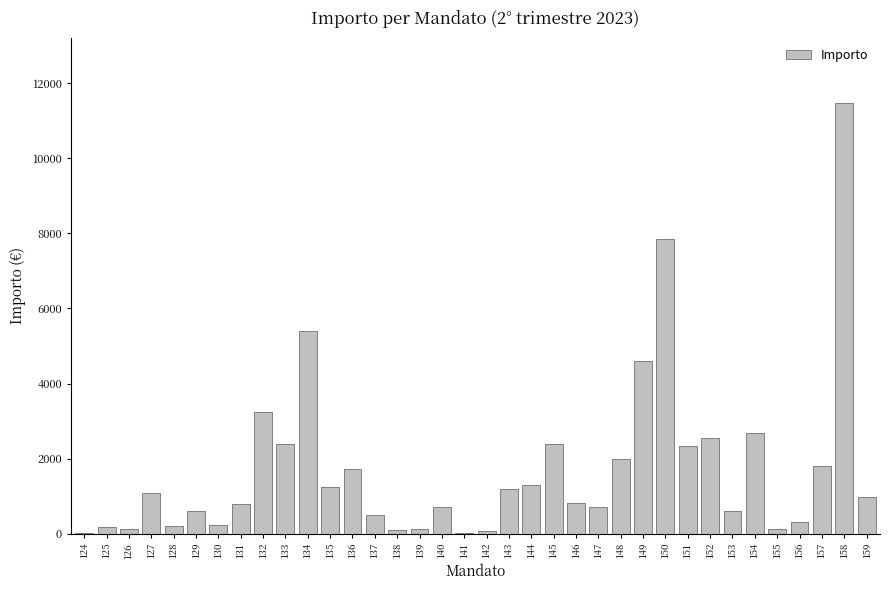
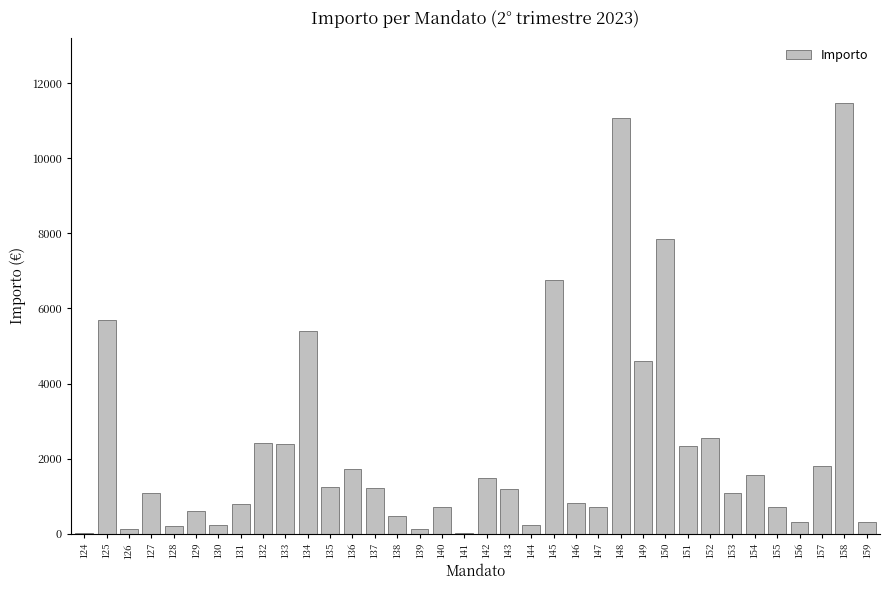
  {
-   "125": 200,
+   "125": 5700,
    "126": 100,
    "127": 1100,
    "128": 200,
    "129": 600,
    "130": 200,
    "131": 800,
-   "132": 3200,
+   "132": 2400,
    "133": 2400,
    "134": 5400,
    "135": 1200,
    "136": 1700,
-   "137": 500,
-   "138": 100,
+   "137": 1200,
+   "138": 500,
    "139": 100,
    "140": 700,
-   "142": 100,
+   "142": 1500,
    "143": 1200,
-   "144": 1300,
-   "145": 2400,
+   "144": 200,
+   "145": 6700,
    "146": 800,
    "147": 700,
-   "148": 2000,
+   "148": 11100,
    "149": 4600,
    "150": 7800,
    "151": 2300,
    "152": 2500,
-   "153": 600,
-   "154": 2700,
-   "155": 100,
+   "153": 1100,
+   "154": 1600,
+   "155": 700,
    "156": 300,
    "157": 1800,
    "158": 11500,
-   "159": 1000
+   "159": 300
  }
